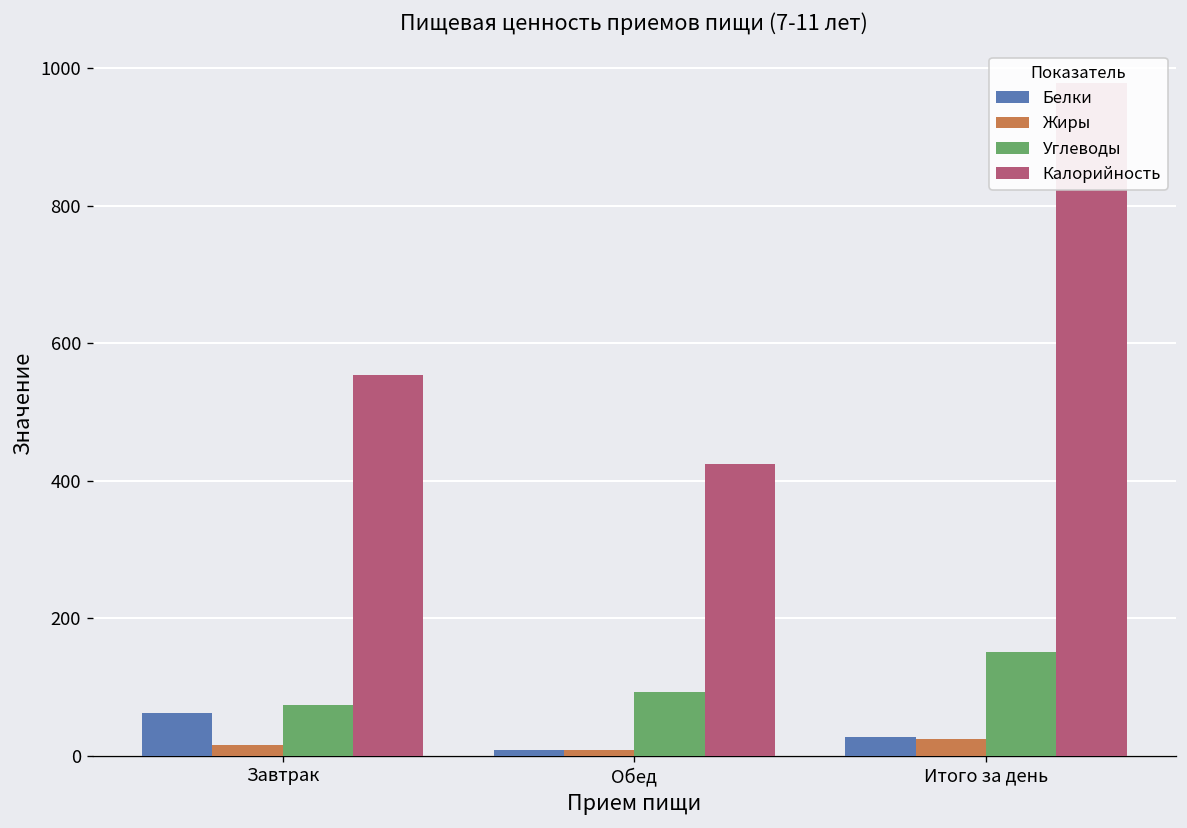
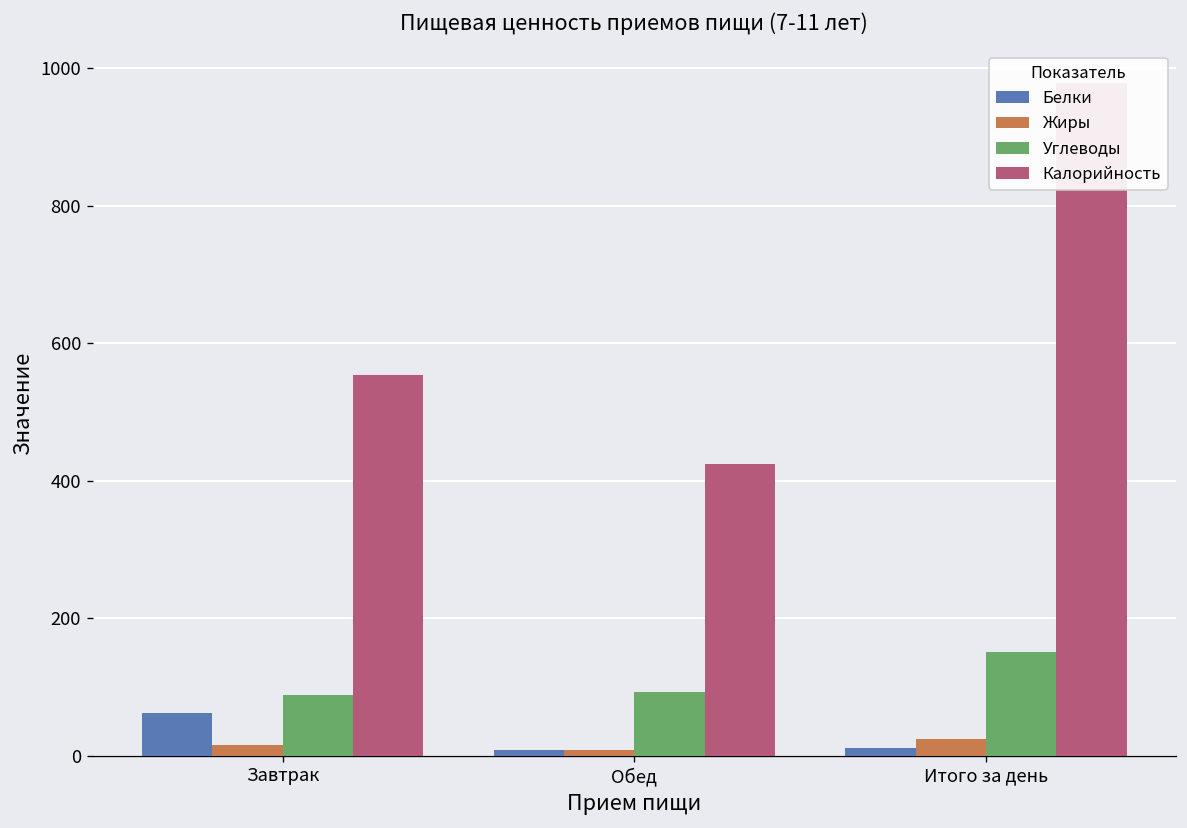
  {
    "Белки": {
      "Завтрак": 60,
      "Обед": 10,
-     "Итого за день": 30
+     "Итого за день": 10
    },
    "Углеводы": {
-     "Завтрак": 70,
+     "Завтрак": 90,
      "Обед": 90,
      "Итого за день": 150
    }
  }
